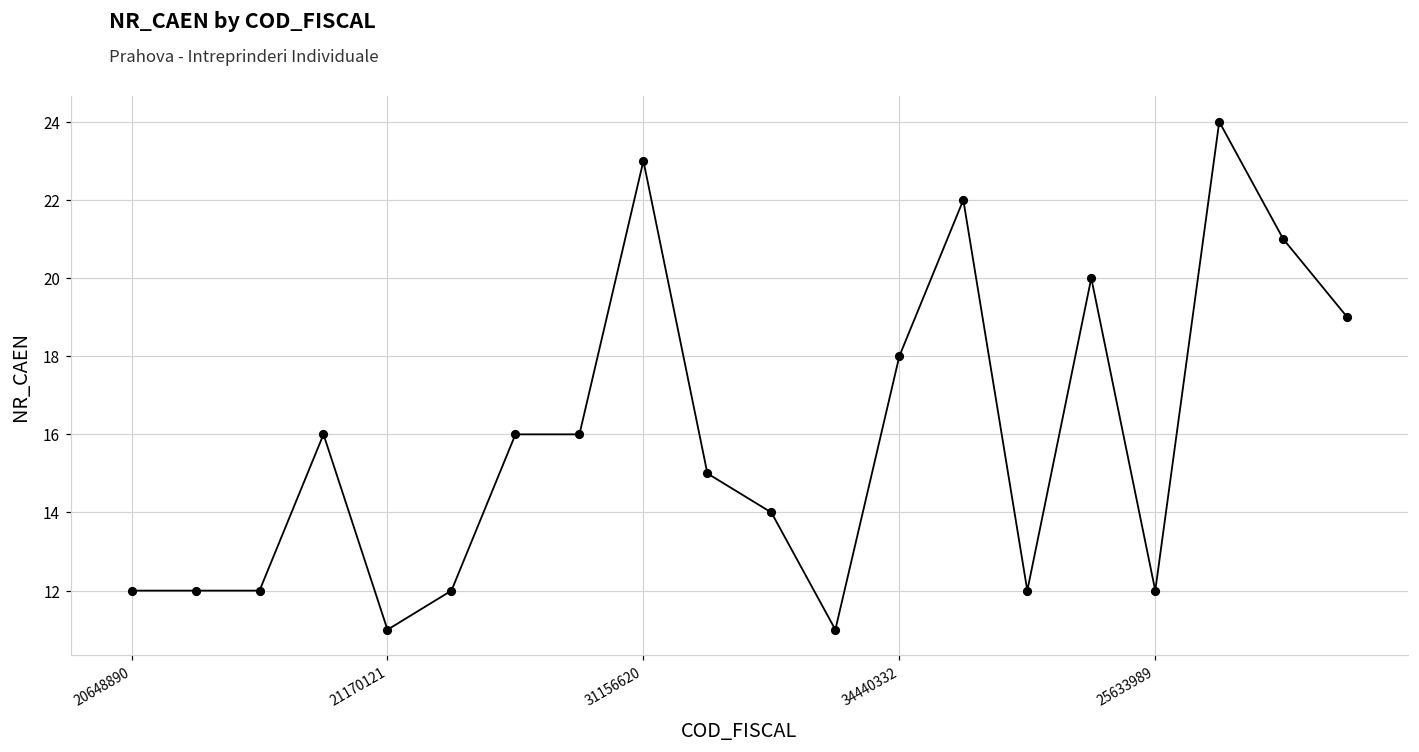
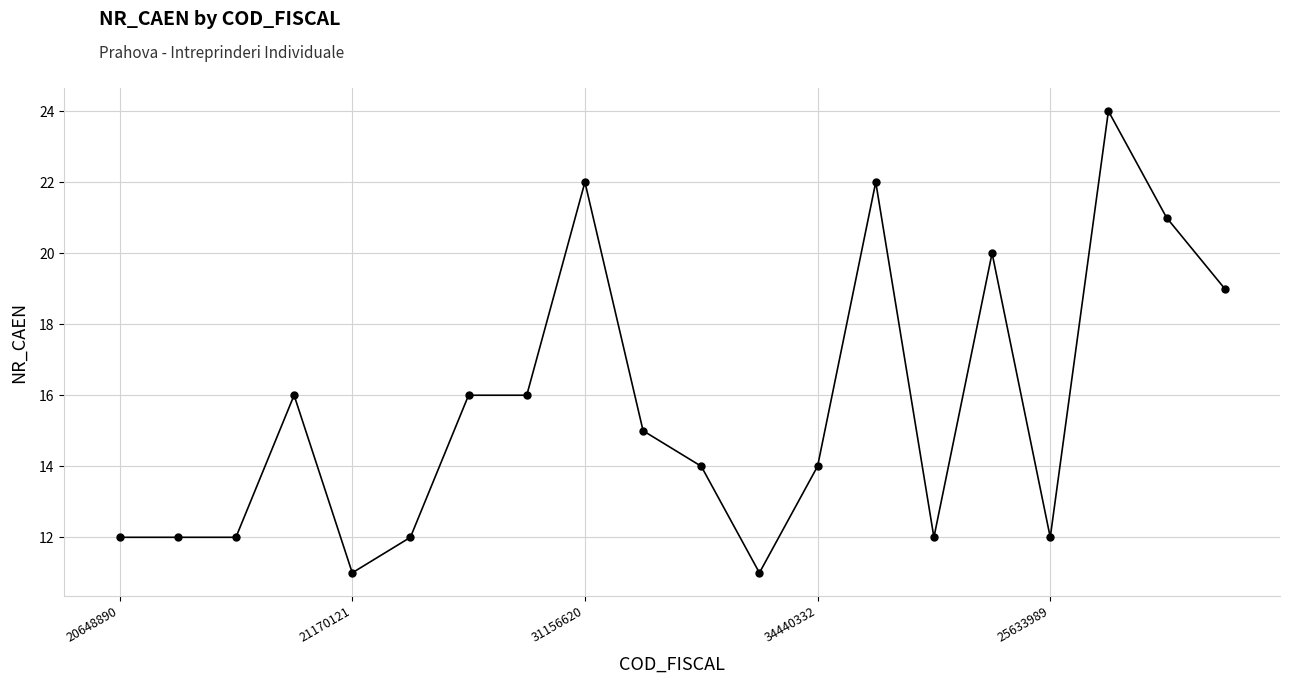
  {
    "20648890": 12,
    "21170121": 11,
-   "31156620": 23,
-   "34440332": 18,
+   "31156620": 22,
+   "34440332": 14,
    "25633989": 12
  }
